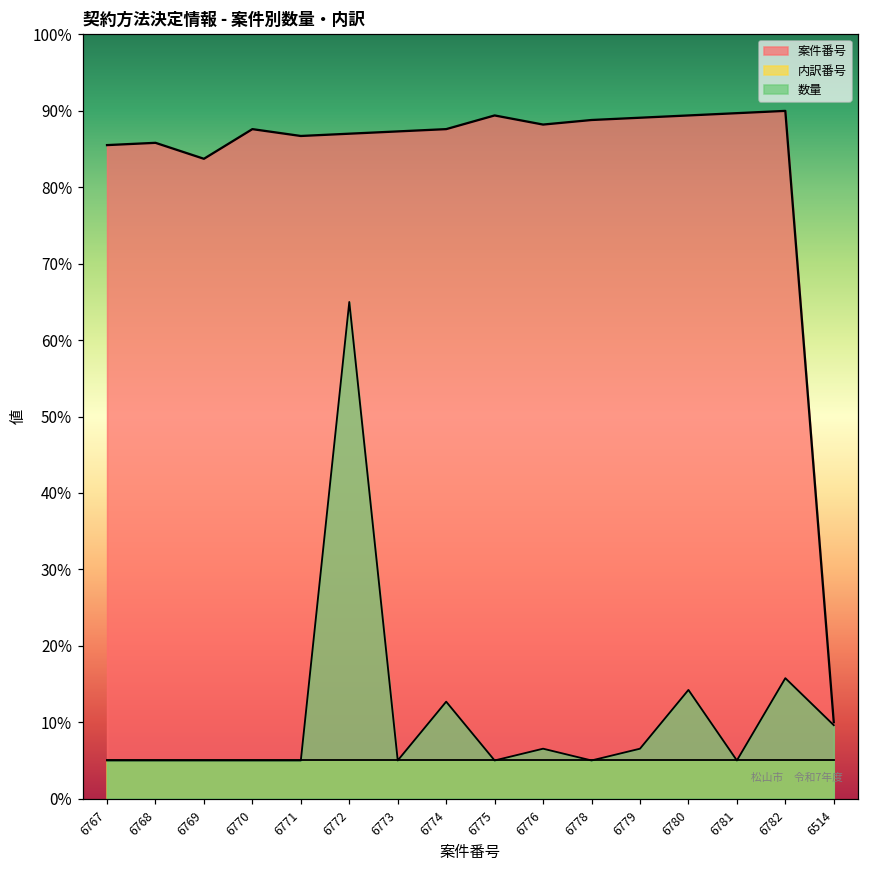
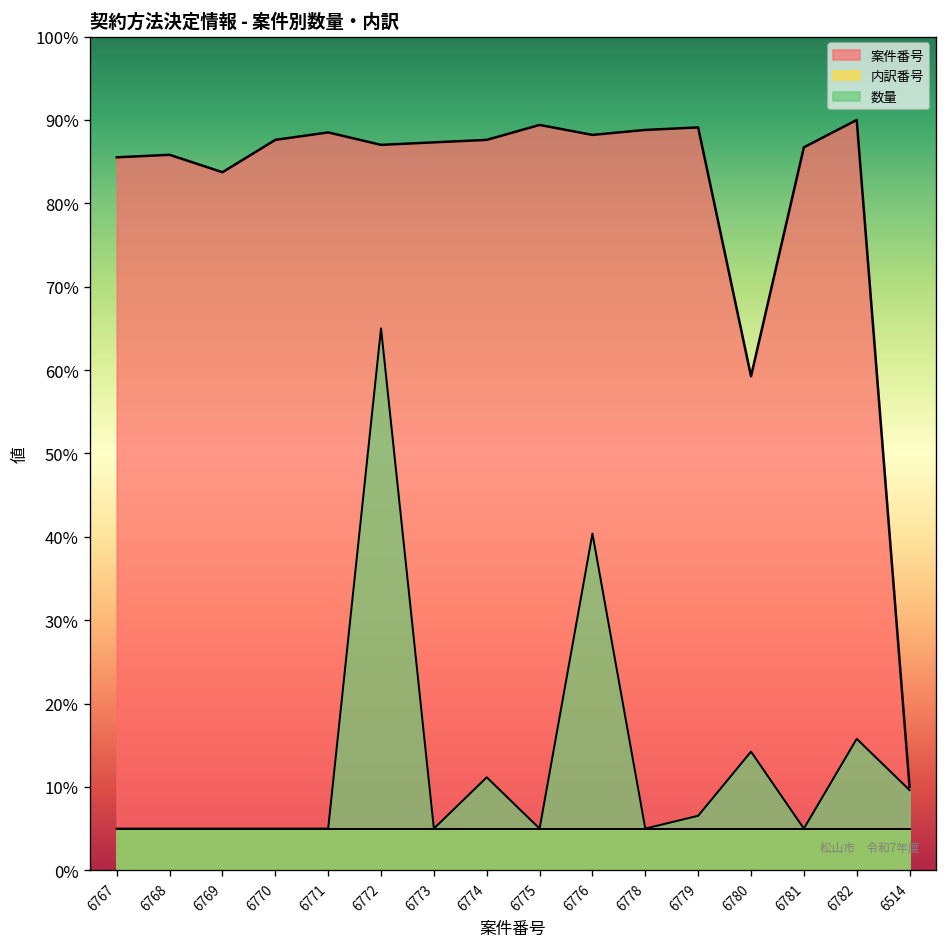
  {
    "案件番号": {
      "6767": "86%",
      "6768": "86%",
      "6769": "84%",
      "6770": "88%",
-     "6771": "87%",
+     "6771": "89%",
      "6772": "87%",
      "6773": "87%",
      "6774": "88%",
      "6775": "89%",
      "6776": "88%",
      "6778": "89%",
      "6779": "89%",
-     "6780": "89%",
-     "6781": "90%",
+     "6780": "59%",
+     "6781": "87%",
      "6782": "90%",
      "6514": "10%"
    },
    "内訳番号": {
      "6772": "5%",
      "6774": "5%",
      "6776": "5%",
      "6779": "5%",
      "6780": "5%",
      "6782": "5%",
      "6514": "5%"
    },
    "数量": {
      "6772": "65%",
-     "6774": "13%",
-     "6776": "7%",
+     "6774": "11%",
+     "6776": "40%",
      "6779": "7%",
      "6780": "14%",
      "6782": "16%",
      "6514": "10%"
    }
  }
